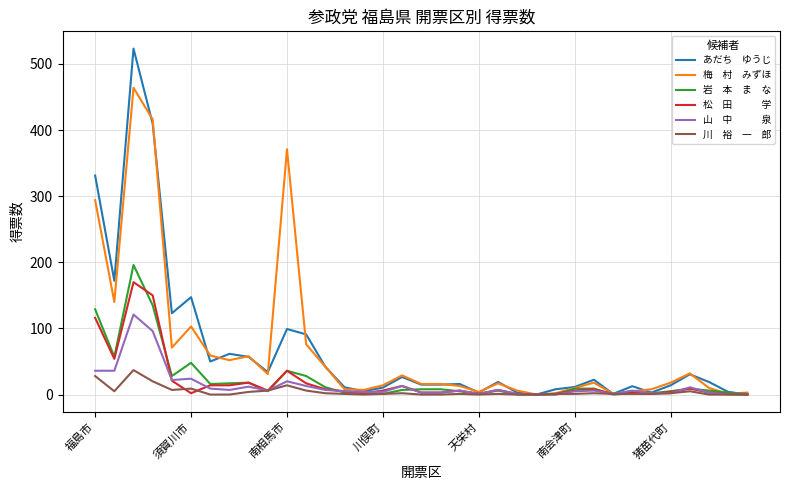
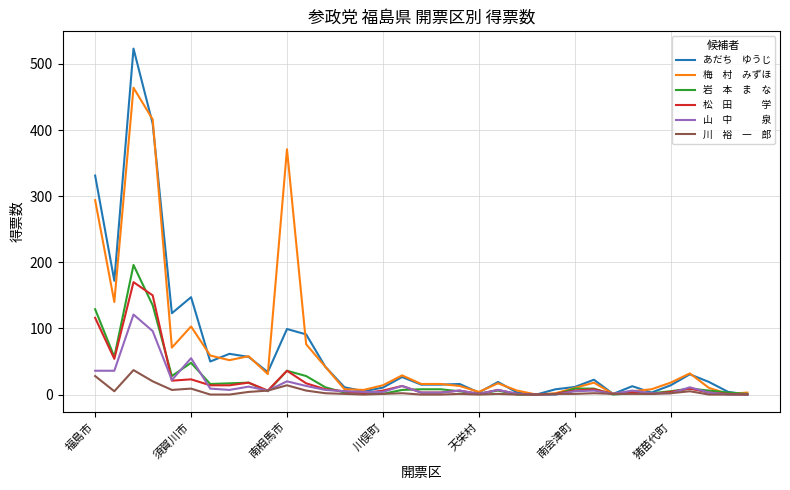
  {
    "あだち ゆうじ": {
      "福島市": 330,
      "須賀川市": 150,
      "南相馬市": 100,
      "猪苗代町": 10
    },
    "梅 村 みずほ": {
      "福島市": 290,
      "須賀川市": 100,
      "南相馬市": 370,
      "猪苗代町": 20
    },
    "岩 本 ま な": {
      "福島市": 130,
      "須賀川市": 50
    },
    "松 田 学": {
      "福島市": 120,
-     "須賀川市": 0
+     "須賀川市": 20
    },
    "山 中 泉": {
      "福島市": 40,
-     "須賀川市": 20,
+     "須賀川市": 60,
      "南相馬市": 20
    },
    "川 裕 一 郎": {
      "福島市": 30,
      "須賀川市": 10,
      "南相馬市": 10,
      "南会津町": 0
    }
  }
